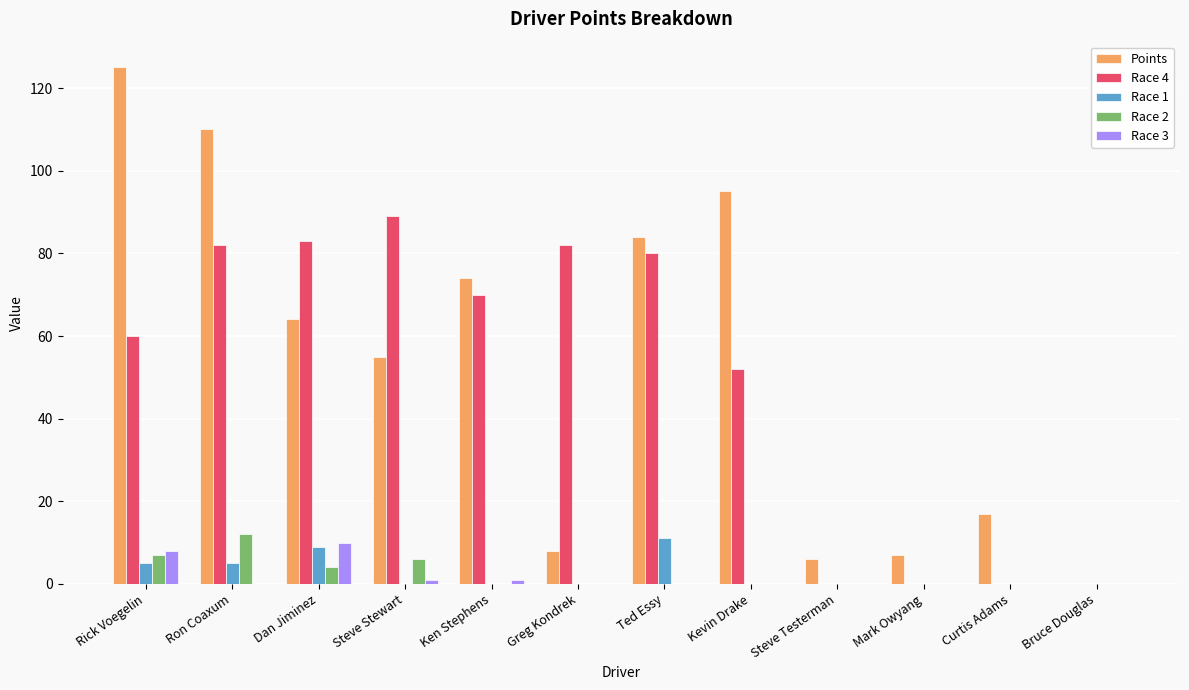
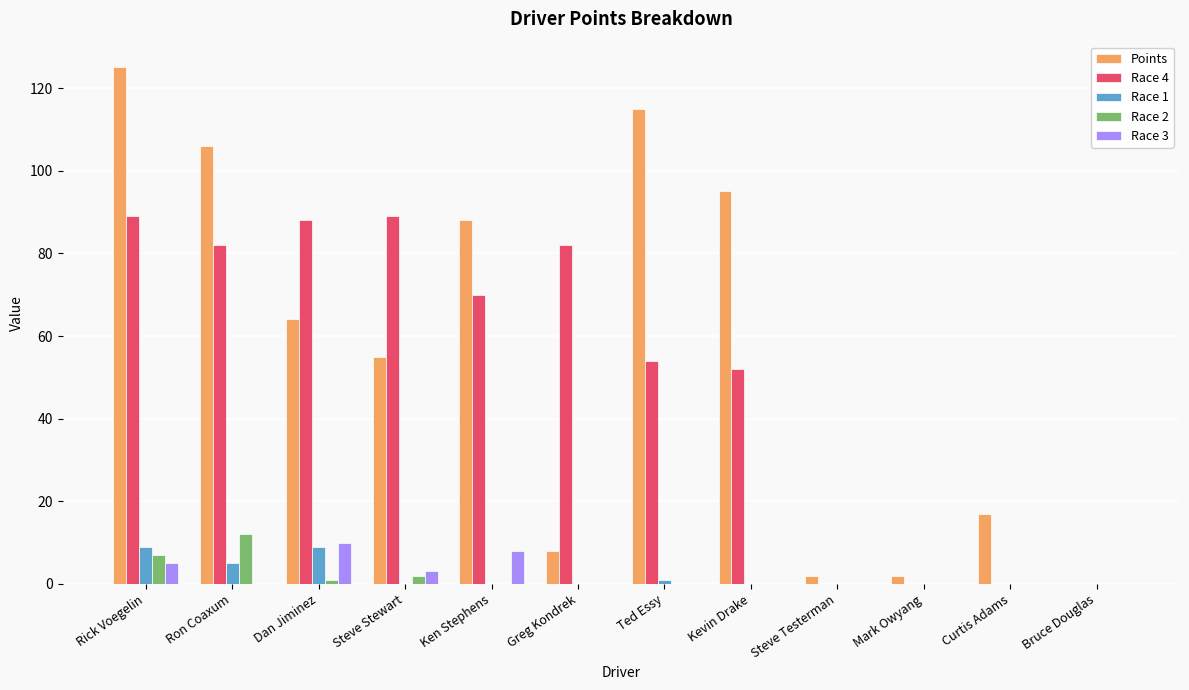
  {
    "Points": {
      "Rick Voegelin": 125,
-     "Ron Coaxum": 110,
+     "Ron Coaxum": 106,
      "Dan Jiminez": 64,
      "Steve Stewart": 55,
-     "Ken Stephens": 74,
+     "Ken Stephens": 88,
      "Greg Kondrek": 8,
-     "Ted Essy": 84,
+     "Ted Essy": 115,
      "Kevin Drake": 95,
-     "Steve Testerman": 6,
-     "Mark Owyang": 7,
+     "Steve Testerman": 2,
+     "Mark Owyang": 2,
      "Curtis Adams": 17,
      "Bruce Douglas": 0
    },
    "Race 4": {
-     "Rick Voegelin": 60,
+     "Rick Voegelin": 89,
      "Ron Coaxum": 82,
-     "Dan Jiminez": 83,
+     "Dan Jiminez": 88,
      "Steve Stewart": 89,
      "Ken Stephens": 70,
      "Greg Kondrek": 82,
-     "Ted Essy": 80,
+     "Ted Essy": 54,
      "Kevin Drake": 52,
      "Steve Testerman": 0,
      "Mark Owyang": 0,
      "Curtis Adams": 0,
      "Bruce Douglas": 0
    },
    "Race 1": {
-     "Rick Voegelin": 5,
+     "Rick Voegelin": 9,
      "Ron Coaxum": 5,
      "Dan Jiminez": 9,
      "Steve Stewart": 0,
      "Ken Stephens": 0,
      "Greg Kondrek": 0,
-     "Ted Essy": 11,
+     "Ted Essy": 1,
      "Kevin Drake": 0,
      "Steve Testerman": 0,
      "Mark Owyang": 0,
      "Curtis Adams": 0,
      "Bruce Douglas": 0
    },
    "Race 2": {
      "Rick Voegelin": 7,
      "Ron Coaxum": 12,
-     "Dan Jiminez": 4,
-     "Steve Stewart": 6,
+     "Dan Jiminez": 1,
+     "Steve Stewart": 2,
      "Ken Stephens": 0,
      "Greg Kondrek": 0,
      "Ted Essy": 0,
      "Kevin Drake": 0,
      "Steve Testerman": 0,
      "Mark Owyang": 0,
      "Curtis Adams": 0,
      "Bruce Douglas": 0
    },
    "Race 3": {
-     "Rick Voegelin": 8,
+     "Rick Voegelin": 5,
      "Ron Coaxum": 0,
      "Dan Jiminez": 10,
-     "Steve Stewart": 1,
-     "Ken Stephens": 1,
+     "Steve Stewart": 3,
+     "Ken Stephens": 8,
      "Greg Kondrek": 0,
      "Ted Essy": 0,
      "Kevin Drake": 0,
      "Steve Testerman": 0,
      "Mark Owyang": 0,
      "Curtis Adams": 0,
      "Bruce Douglas": 0
    }
  }
